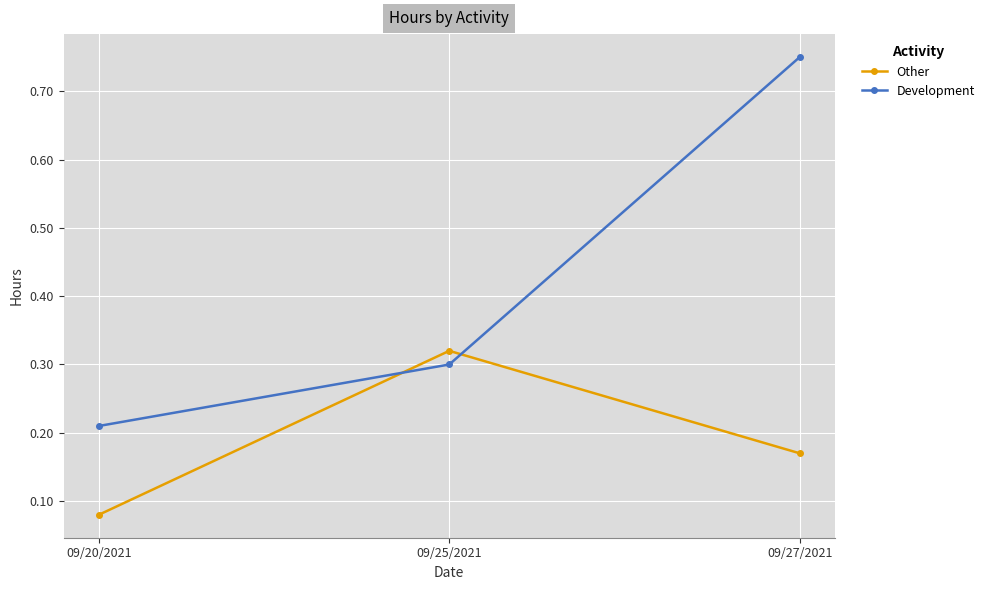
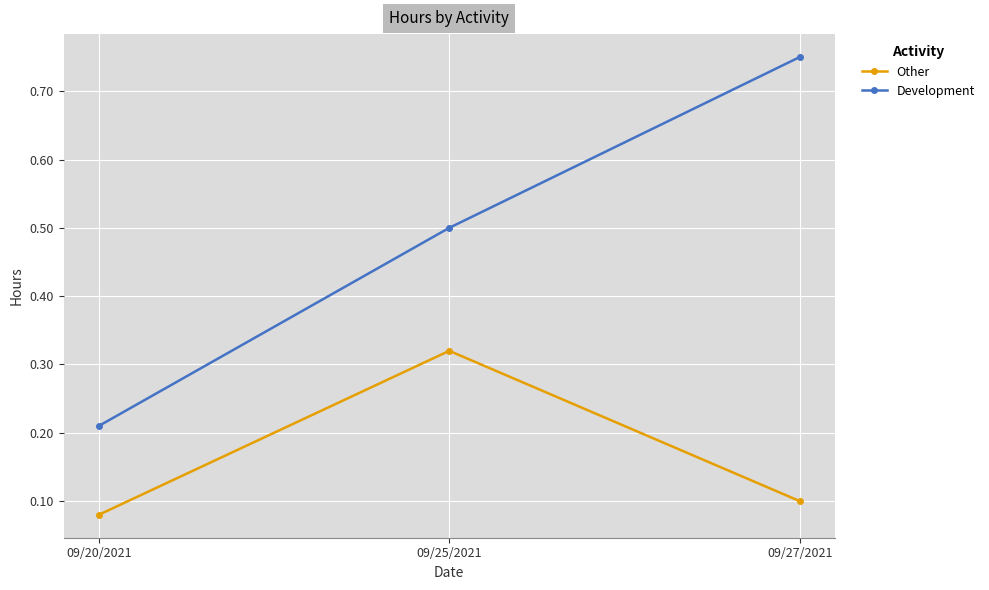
  {
    "Other": {
      "09/20/2021": 0.08,
      "09/25/2021": 0.32,
-     "09/27/2021": 0.17
+     "09/27/2021": 0.10
    },
    "Development": {
      "09/20/2021": 0.21,
-     "09/25/2021": 0.3,
+     "09/25/2021": 0.5,
      "09/27/2021": 0.75
    }
  }
